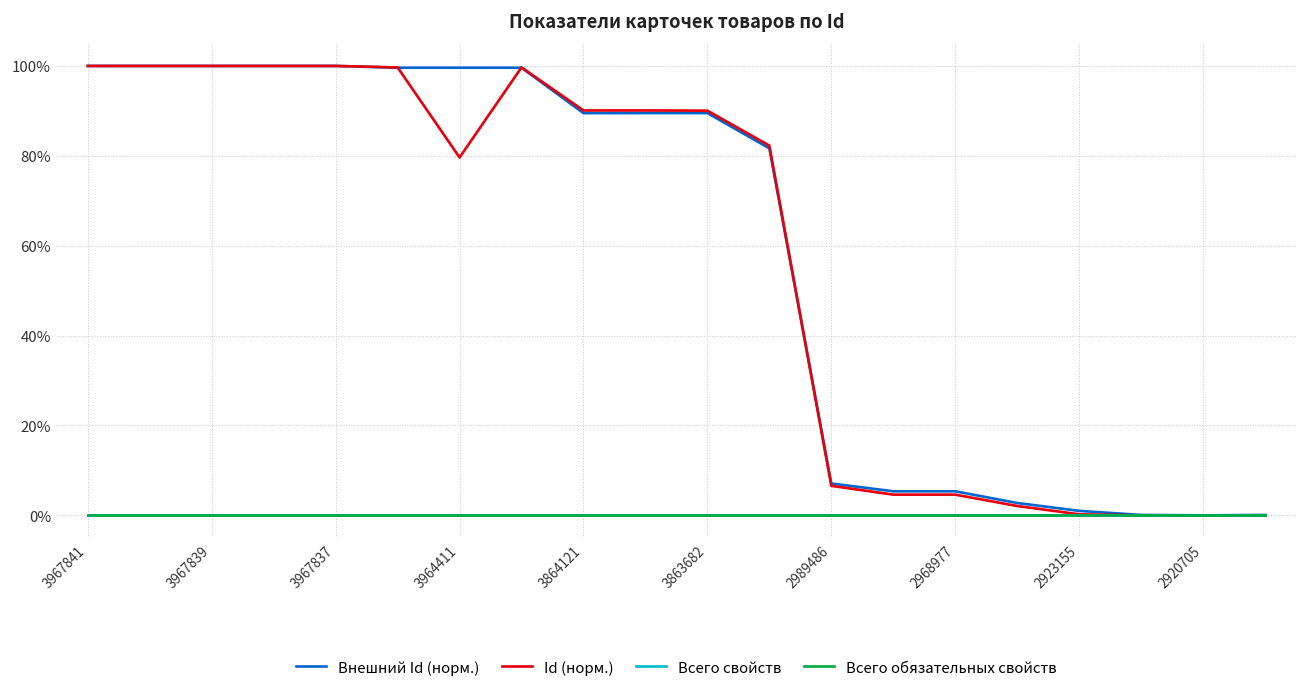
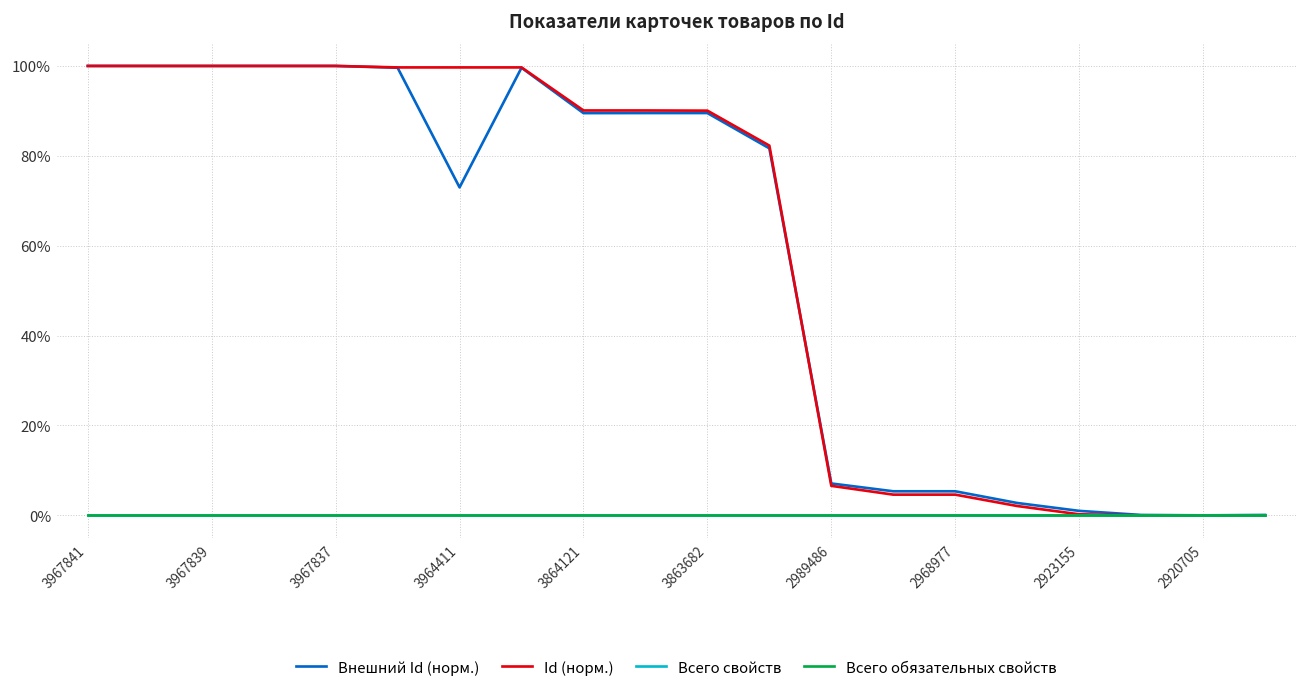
  {
    "Внешний Id (норм.)": {
-     "3964411": "100%",
+     "3964411": "73%",
      "2968977": "5%",
      "2923155": "1%"
    },
    "Id (норм.)": {
-     "3964411": "80%",
+     "3964411": "100%",
      "2968977": "5%"
    },
    "Всего обязательных свойств": {
      "3967841": "0%",
      "3967839": "0%",
      "3967837": "0%",
      "3964411": "0%",
      "3864121": "0%",
      "3863682": "0%",
      "2989486": "0%",
      "2968977": "0%"
    }
  }
